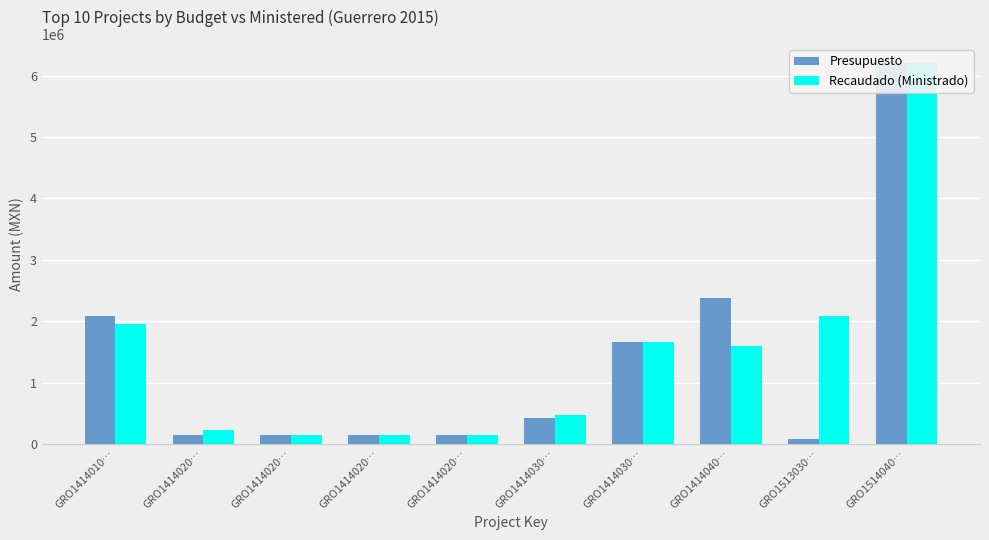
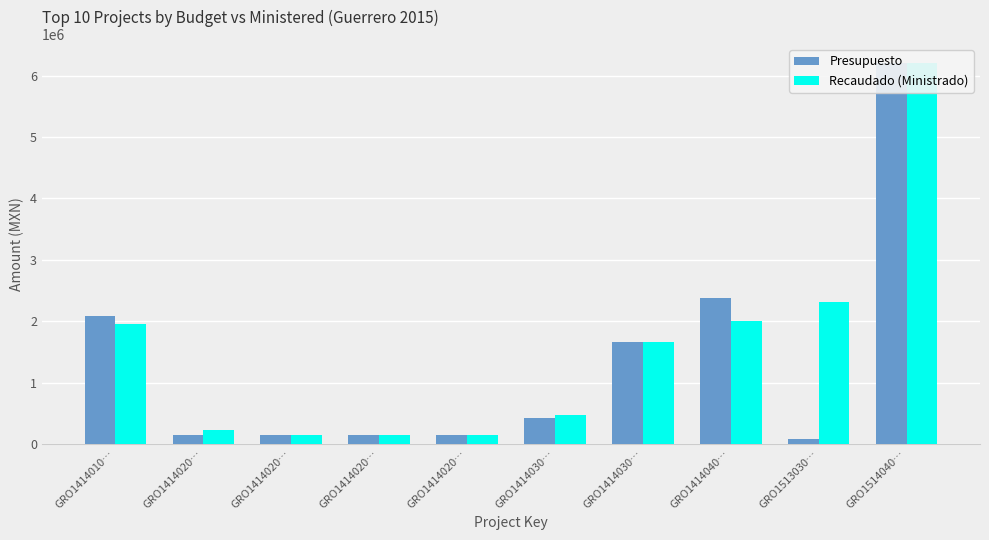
  {
    "Presupuesto": {
      "GRO1414010…": 2100000,
      "GRO1414040…": 2400000,
      "GRO1513030…": 100000
    },
    "Recaudado (Ministrado)": {
      "GRO1414010…": 2000000,
-     "GRO1414040…": 1600000,
-     "GRO1513030…": 2100000
+     "GRO1414040…": 2000000,
+     "GRO1513030…": 2300000
    }
  }
